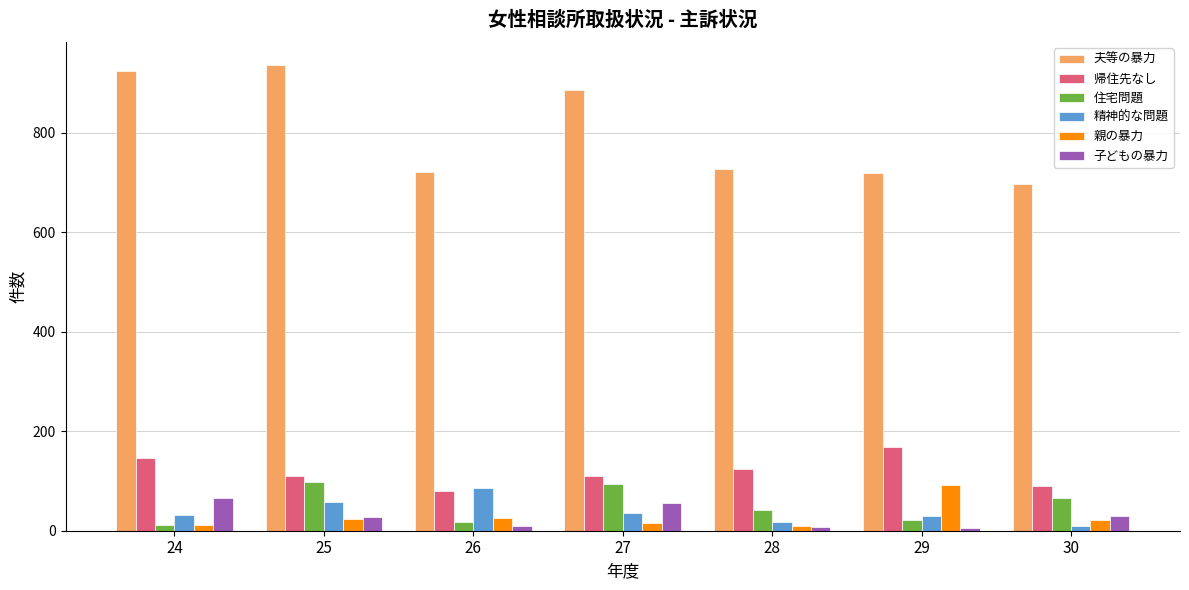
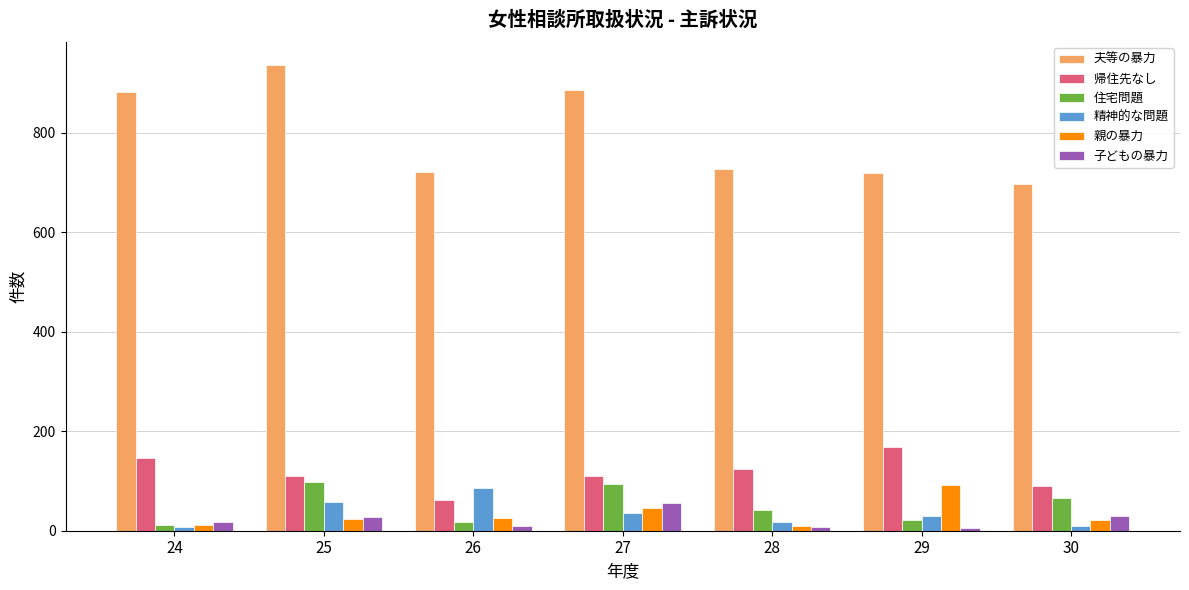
  {
    "夫等の暴力": {
-     "24": 920,
+     "24": 880,
      "25": 940,
      "26": 720,
      "27": 890,
      "28": 730,
      "29": 720,
      "30": 700
    },
    "帰住先なし": {
      "24": 150,
      "25": 110,
-     "26": 80,
+     "26": 60,
      "27": 110,
      "28": 120,
      "29": 170,
      "30": 90
    },
    "住宅問題": {
      "24": 10,
      "25": 100,
      "26": 20,
      "27": 90,
      "28": 40,
      "29": 20,
      "30": 70
    },
    "精神的な問題": {
-     "24": 30,
+     "24": 10,
      "25": 60,
      "26": 90,
      "27": 40,
      "28": 20,
      "29": 30,
      "30": 10
    },
    "親の暴力": {
      "24": 10,
      "25": 20,
      "26": 30,
-     "27": 20,
+     "27": 50,
      "28": 10,
      "29": 90,
      "30": 20
    },
    "子どもの暴力": {
-     "24": 70,
+     "24": 20,
      "25": 30,
      "26": 10,
      "27": 60,
      "28": 10,
      "29": 10,
      "30": 30
    }
  }
